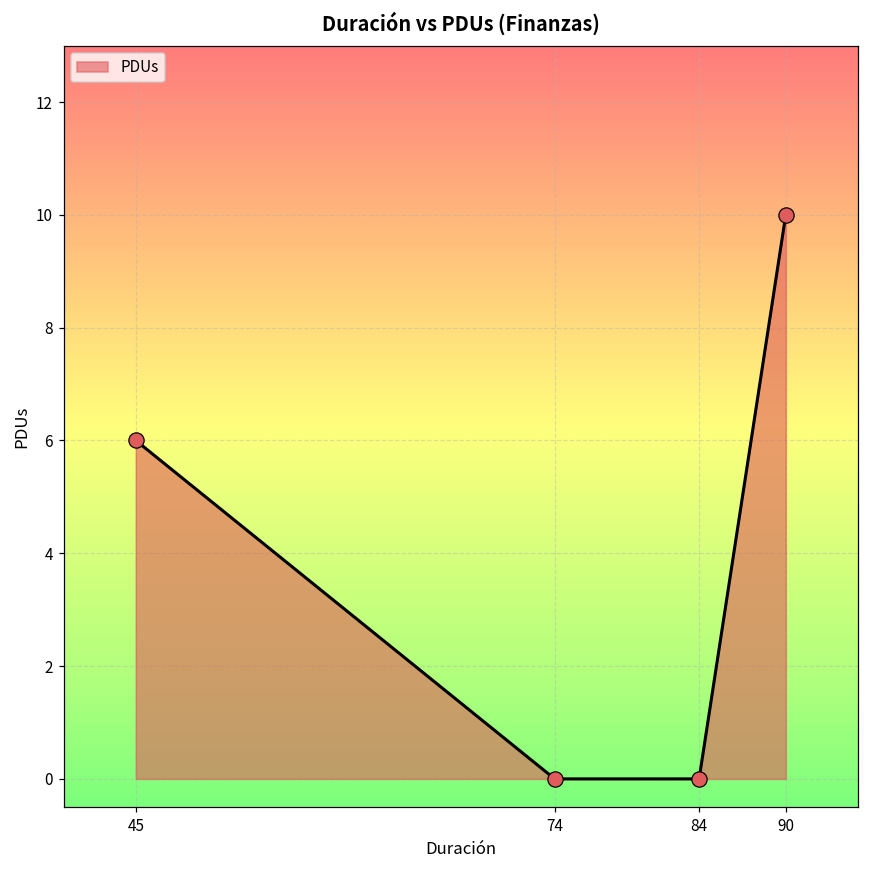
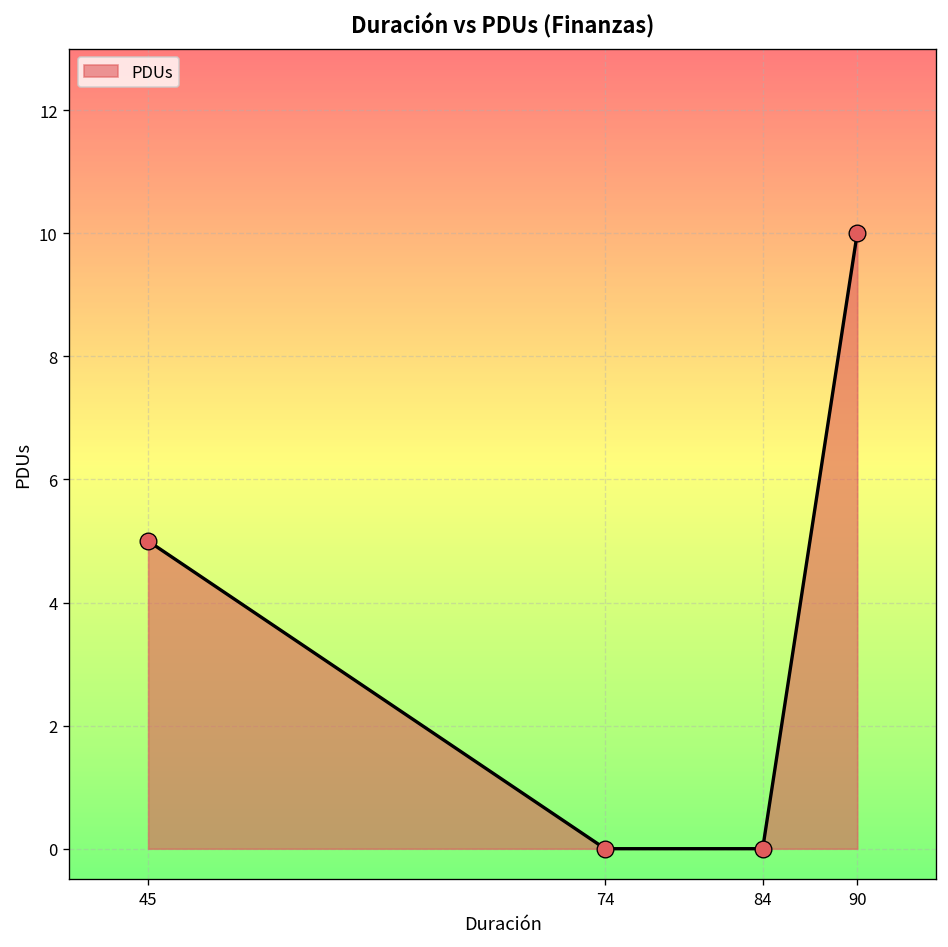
  {
-   "45": 6,
+   "45": 5,
    "74": 0,
    "84": 0,
    "90": 10
  }
